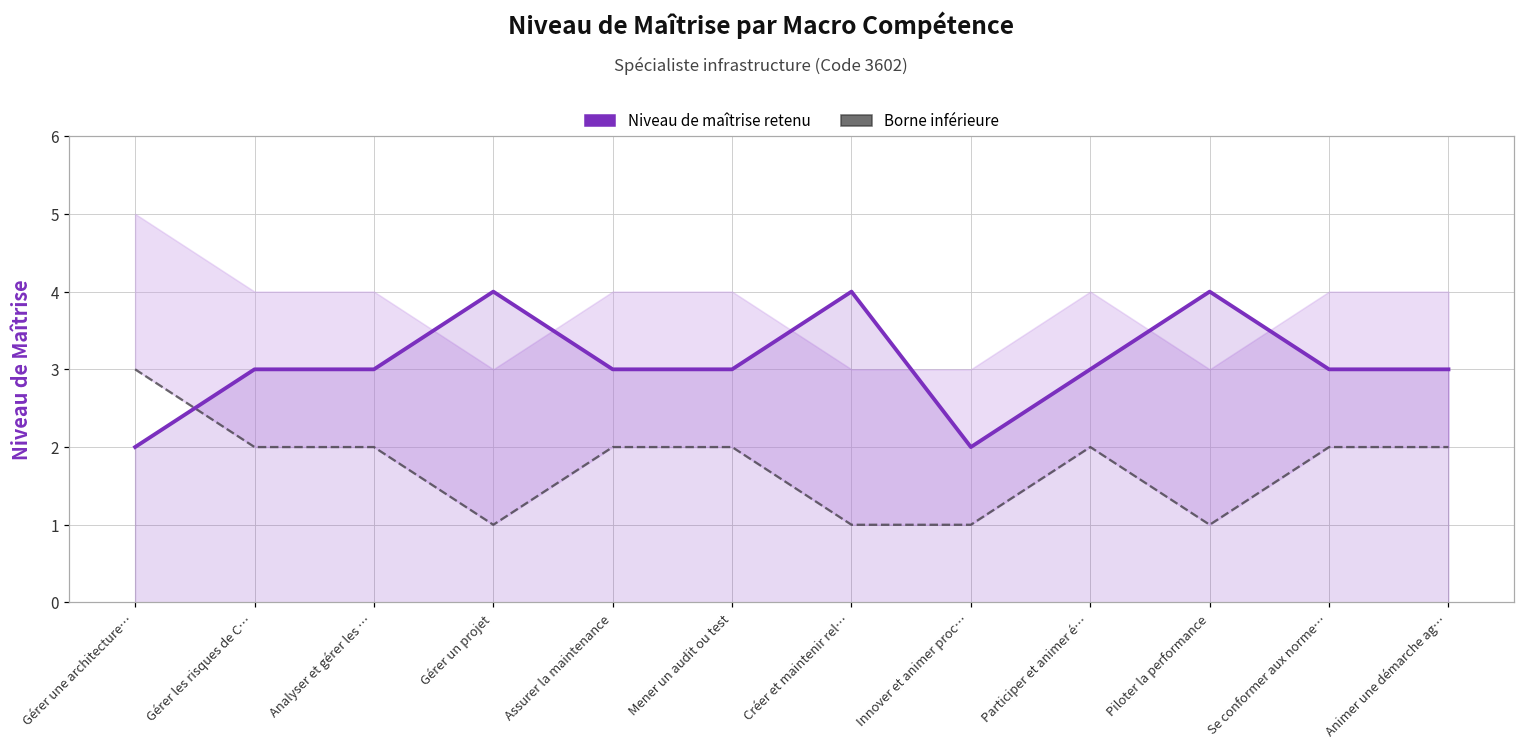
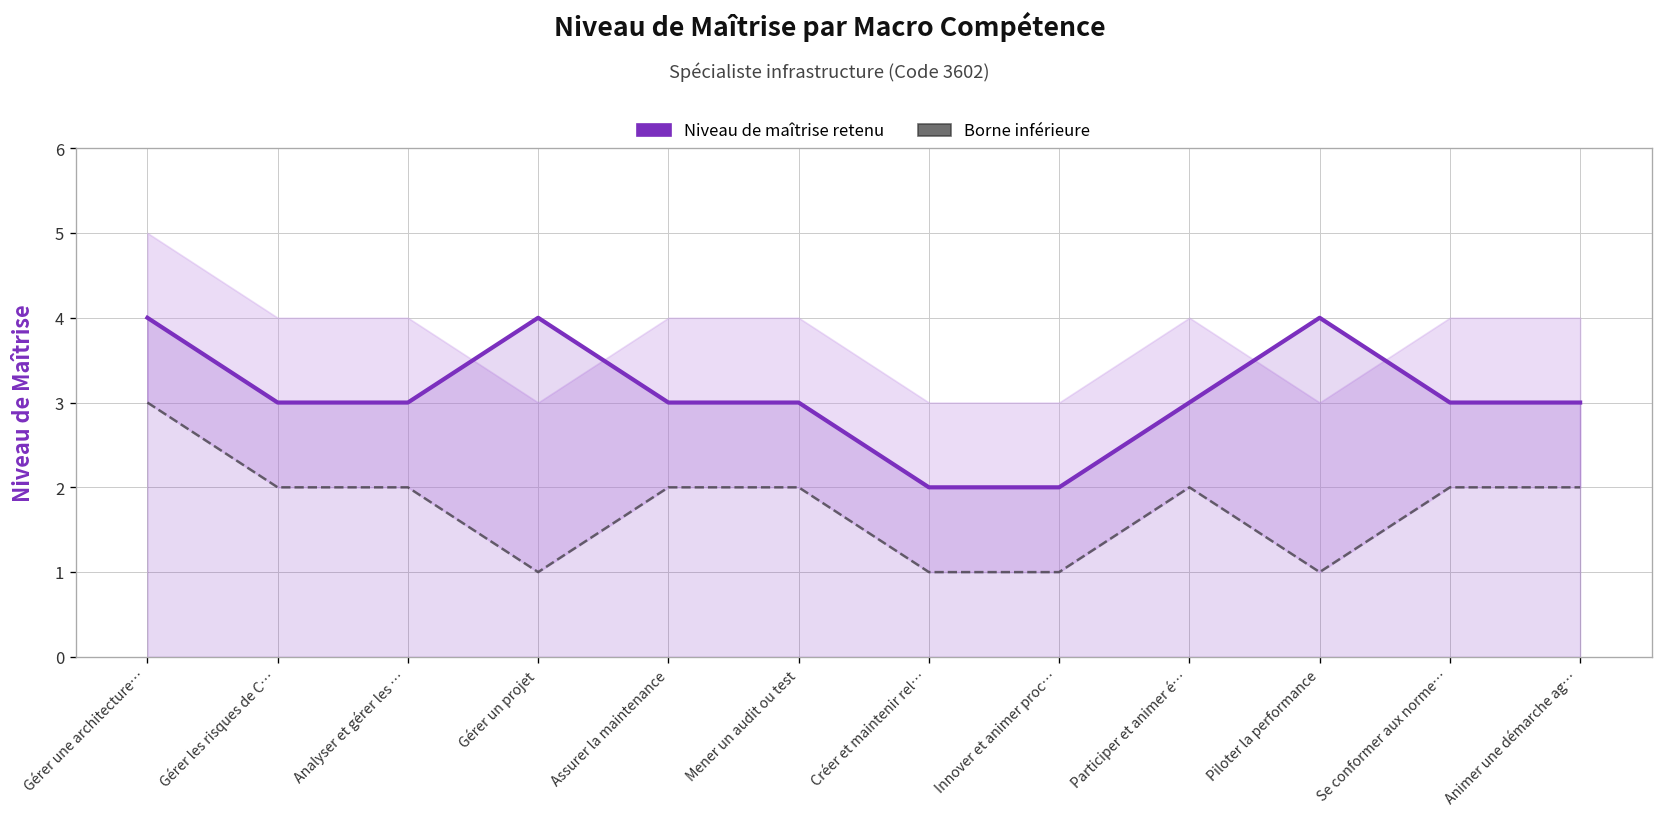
  {
    "Niveau de maîtrise retenu": {
-     "Gérer une architecture…": 2,
+     "Gérer une architecture…": 4,
      "Gérer les risques de C…": 3,
      "Analyser et gérer les …": 3,
      "Gérer un projet": 4,
      "Assurer la maintenance": 3,
      "Mener un audit ou test": 3,
-     "Créer et maintenir rel…": 4,
+     "Créer et maintenir rel…": 2,
      "Innover et animer proc…": 2,
      "Participer et animer é…": 3,
      "Piloter la performance": 4,
      "Se conformer aux norme…": 3,
      "Animer une démarche ag…": 3
    },
    "Borne inférieure": {
      "Gérer une architecture…": 3,
      "Gérer les risques de C…": 2,
      "Analyser et gérer les …": 2,
      "Gérer un projet": 1,
      "Assurer la maintenance": 2,
      "Mener un audit ou test": 2,
      "Créer et maintenir rel…": 1,
      "Innover et animer proc…": 1,
      "Participer et animer é…": 2,
      "Piloter la performance": 1,
      "Se conformer aux norme…": 2,
      "Animer une démarche ag…": 2
    }
  }
